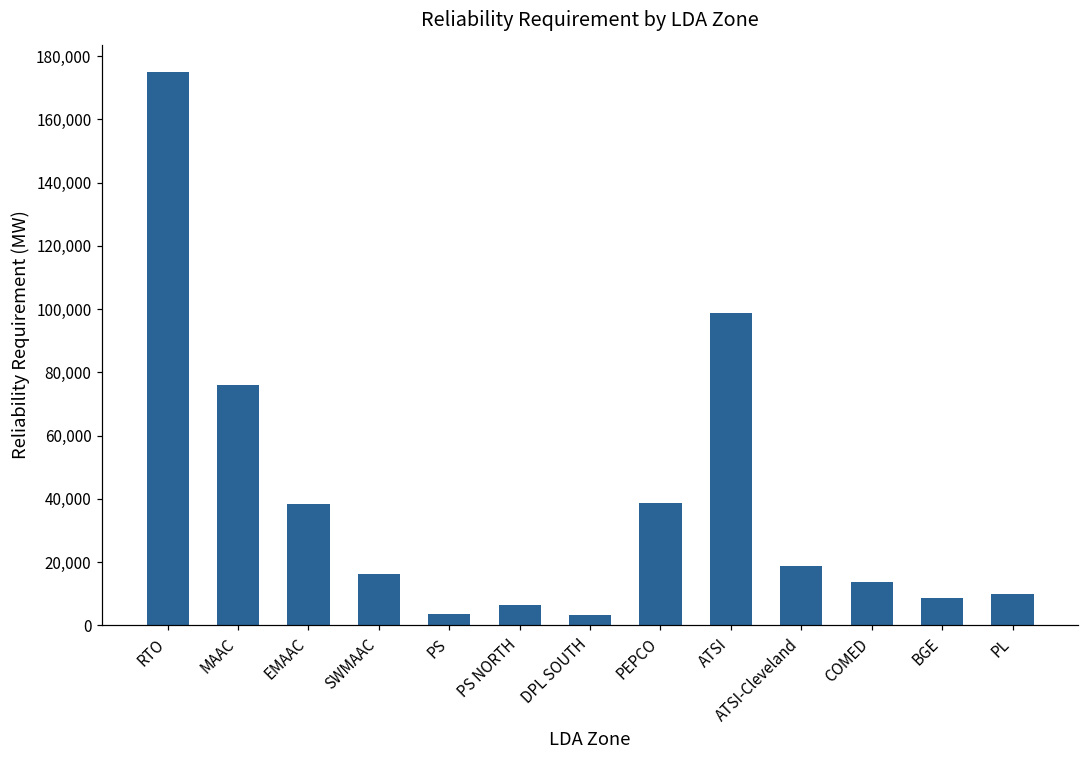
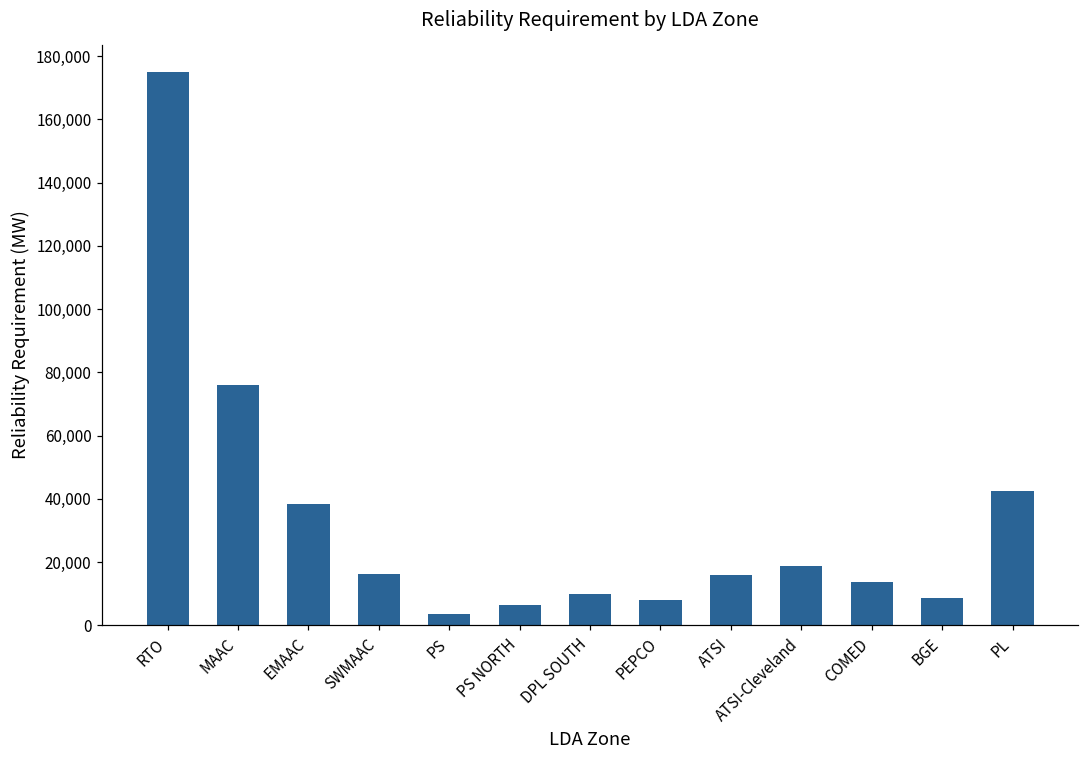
  {
    "RTO": "175,000",
    "MAAC": "76,000",
    "EMAAC": "39,000",
    "SWMAAC": "16,000",
    "PS": "4,000",
    "PS NORTH": "6,000",
-   "DPL SOUTH": "3,000",
-   "PEPCO": "39,000",
-   "ATSI": "99,000",
+   "DPL SOUTH": "10,000",
+   "PEPCO": "8,000",
+   "ATSI": "16,000",
    "ATSI-Cleveland": "19,000",
    "COMED": "14,000",
    "BGE": "9,000",
-   "PL": "10,000"
+   "PL": "42,000"
  }
